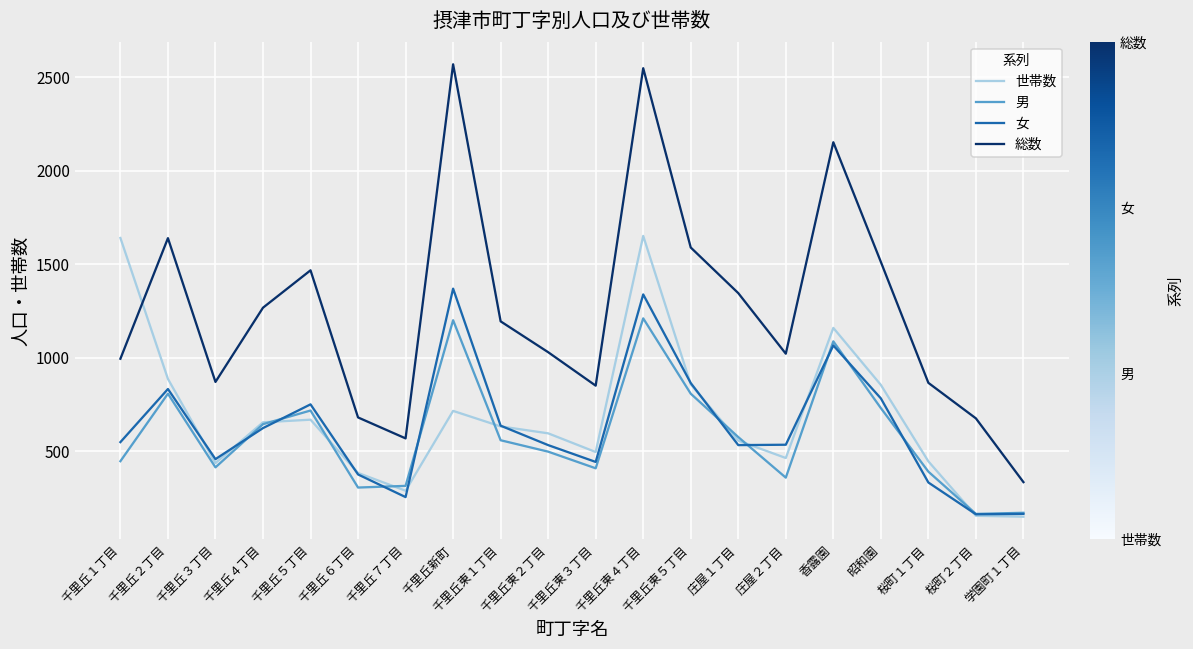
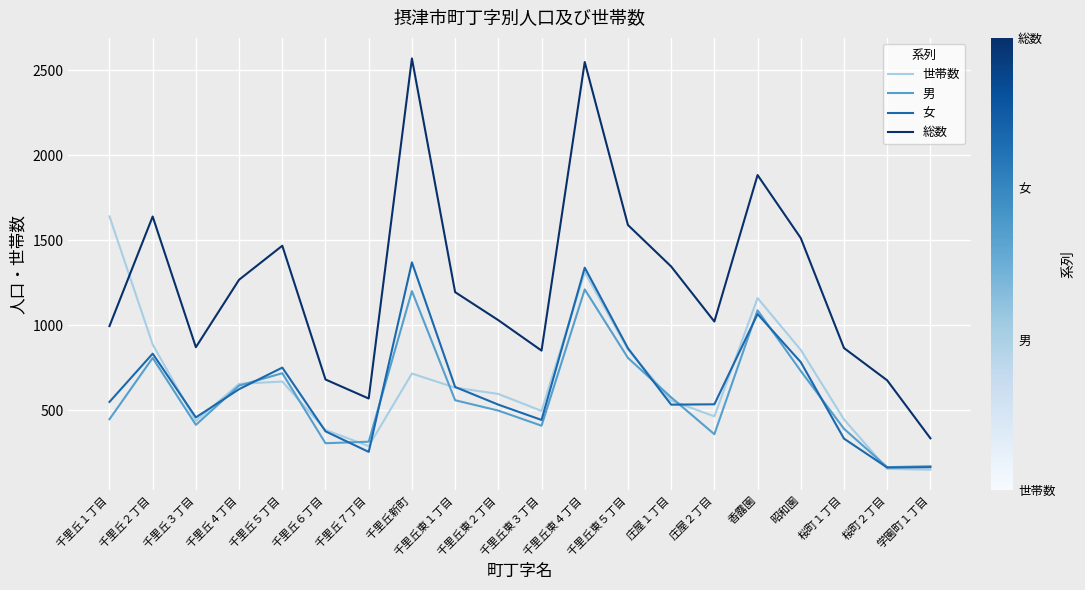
  {
    "世帯数": {
      "千里丘１丁目": 1640,
      "千里丘２丁目": 890,
      "千里丘３丁目": 440,
      "千里丘５丁目": 670,
      "千里丘７丁目": 290,
      "千里丘新町": 720,
      "千里丘東２丁目": 600,
      "千里丘東３丁目": 500,
-     "千里丘東４丁目": 1650,
+     "千里丘東４丁目": 1310,
      "庄屋１丁目": 560,
      "庄屋２丁目": 460,
      "香露園": 1160,
      "昭和園": 850,
      "桜町１丁目": 450
    },
    "男": {
      "千里丘１丁目": 450,
      "千里丘２丁目": 810,
      "千里丘３丁目": 410,
      "千里丘５丁目": 720,
      "千里丘６丁目": 310,
      "千里丘７丁目": 310,
      "千里丘新町": 1200,
      "千里丘東１丁目": 560,
      "千里丘東２丁目": 500,
      "千里丘東３丁目": 410,
      "千里丘東４丁目": 1210,
      "千里丘東５丁目": 810,
      "庄屋１丁目": 580,
      "庄屋２丁目": 360,
      "香露園": 1090,
      "昭和園": 730,
      "桜町１丁目": 390
    },
    "女": {
      "千里丘１丁目": 550,
      "千里丘２丁目": 830,
      "千里丘３丁目": 460,
      "千里丘４丁目": 620,
      "千里丘５丁目": 750,
      "千里丘７丁目": 250,
      "千里丘新町": 1370,
      "千里丘東２丁目": 530,
      "千里丘東３丁目": 440,
      "千里丘東４丁目": 1340,
      "庄屋１丁目": 530,
      "庄屋２丁目": 530,
      "香露園": 1070,
      "昭和園": 780,
      "桜町１丁目": 330
    },
    "総数": {
      "千里丘１丁目": 990,
      "千里丘２丁目": 1640,
      "千里丘３丁目": 870,
      "千里丘４丁目": 1270,
      "千里丘５丁目": 1470,
      "千里丘６丁目": 680,
      "千里丘７丁目": 570,
      "千里丘新町": 2570,
      "千里丘東１丁目": 1190,
      "千里丘東２丁目": 1030,
      "千里丘東３丁目": 850,
      "千里丘東４丁目": 2550,
      "千里丘東５丁目": 1590,
      "庄屋１丁目": 1350,
      "庄屋２丁目": 1020,
-     "香露園": 2150,
+     "香露園": 1880,
      "昭和園": 1510,
      "桜町１丁目": 870,
      "桜町２丁目": 680,
      "学園町１丁目": 330
    }
  }
